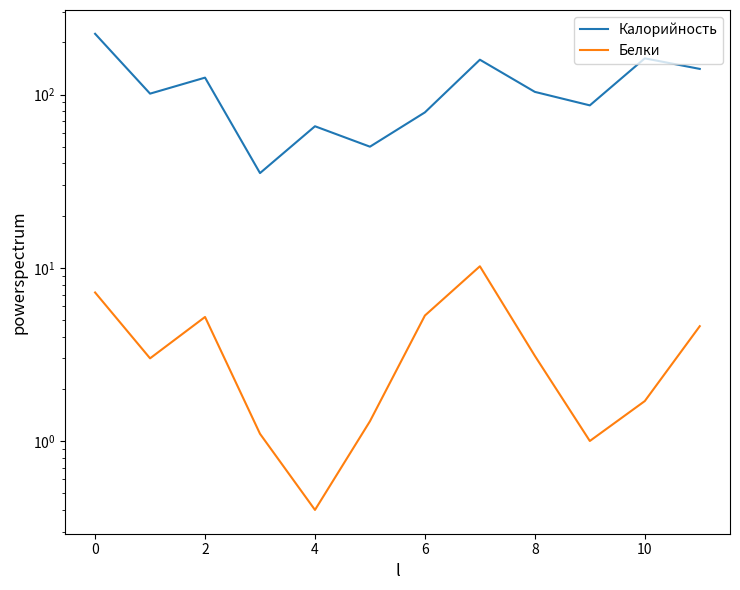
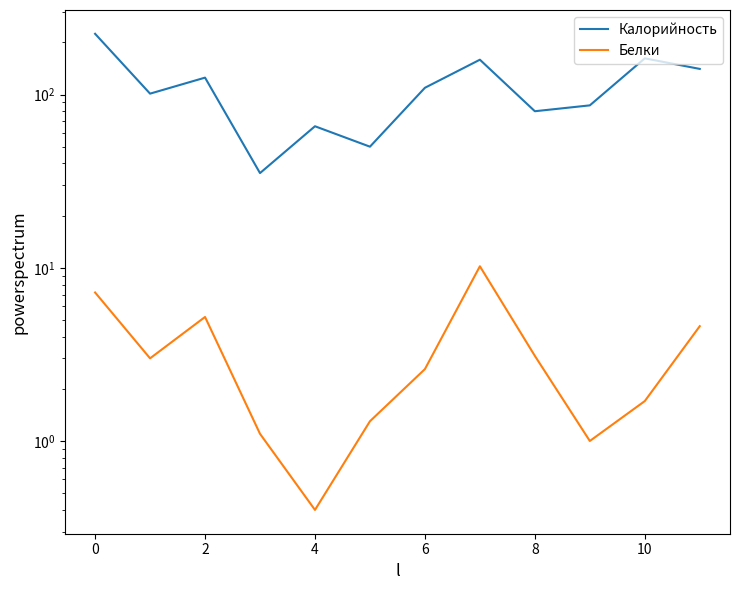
  {
    "Калорийность": {
      "0": 220,
      "2": 130,
      "4": 66,
-     "6": 80,
-     "8": 100
+     "6": 110,
+     "8": 80
    },
    "Белки": {
      "0": 7.2,
      "2": 5.2,
      "4": 0.4,
-     "6": 5.3,
+     "6": 2.6,
      "8": 3.1,
      "10": 1.7
    }
  }
